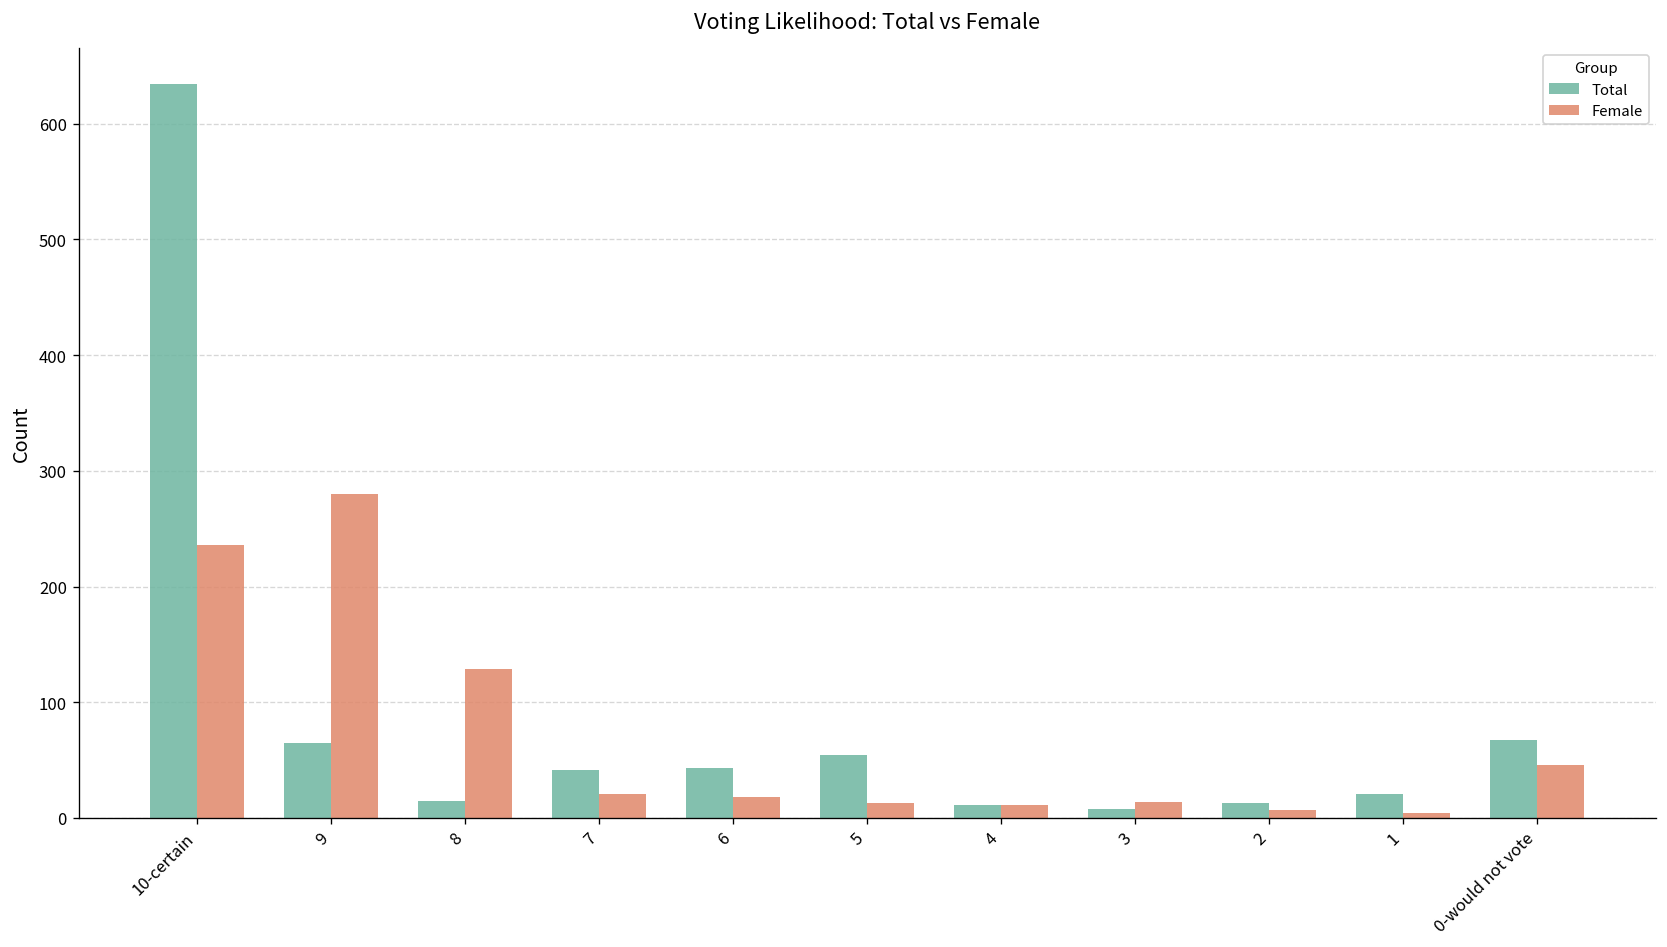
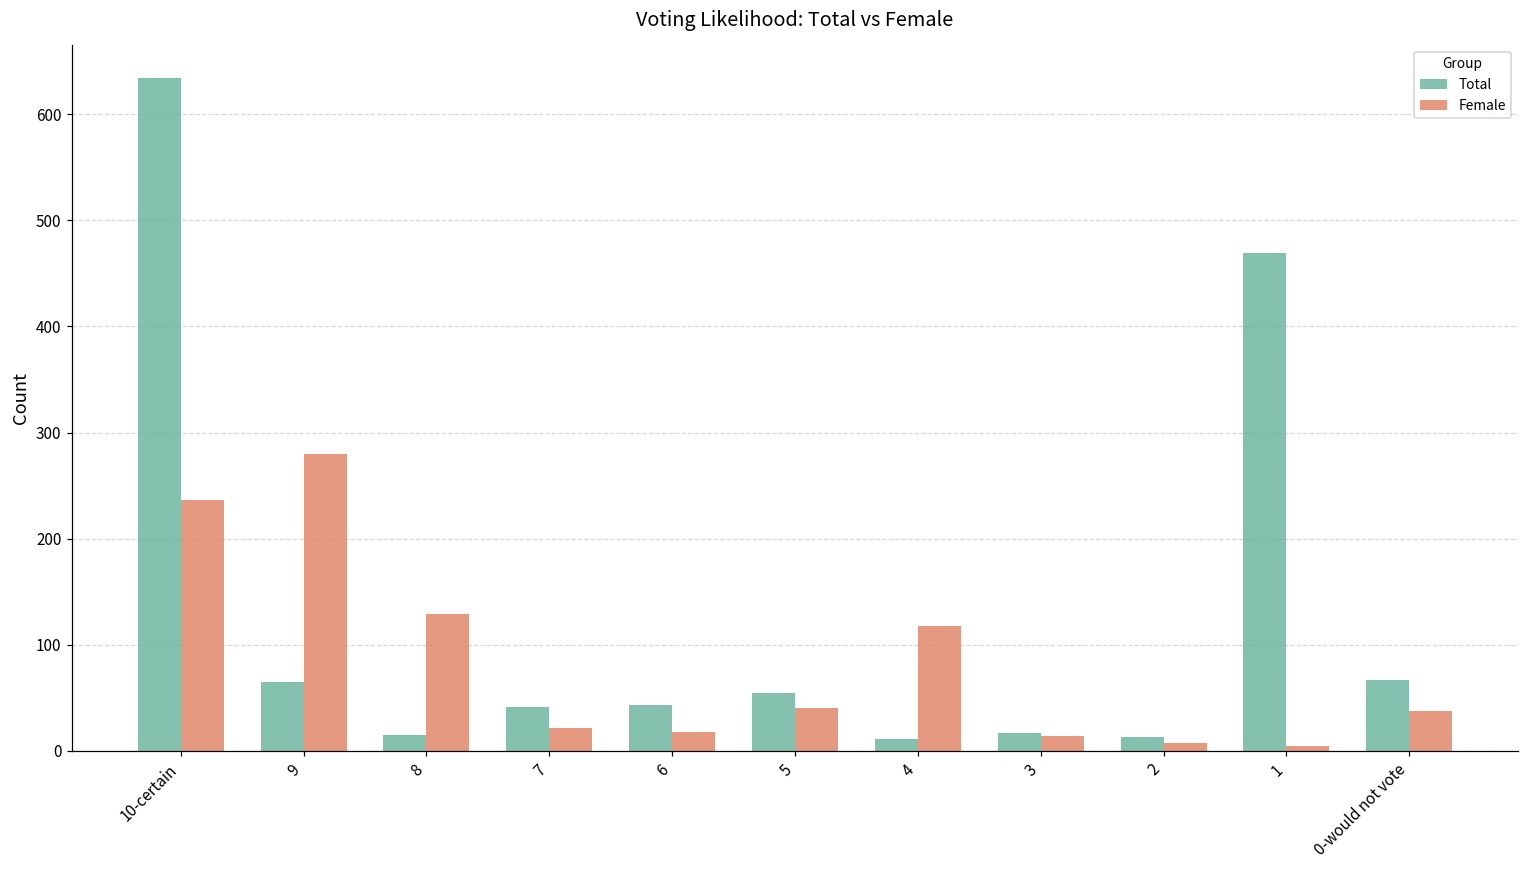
  {
    "Total": {
      "10-certain": 630,
      "9": 70,
      "8": 20,
      "7": 40,
      "6": 40,
      "5": 50,
      "4": 10,
-     "3": 10,
+     "3": 20,
      "2": 10,
-     "1": 20,
+     "1": 470,
      "0-would not vote": 70
    },
    "Female": {
      "10-certain": 240,
      "9": 280,
      "8": 130,
      "7": 20,
      "6": 20,
-     "5": 10,
-     "4": 10,
+     "5": 40,
+     "4": 120,
      "3": 10,
      "2": 10,
      "1": 0,
-     "0-would not vote": 50
+     "0-would not vote": 40
    }
  }
